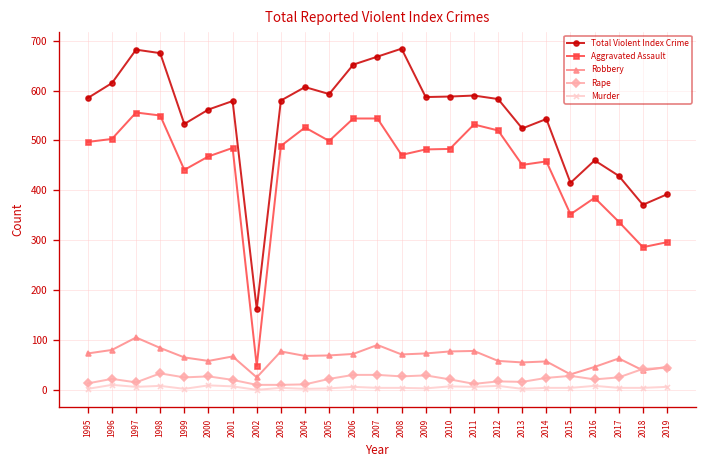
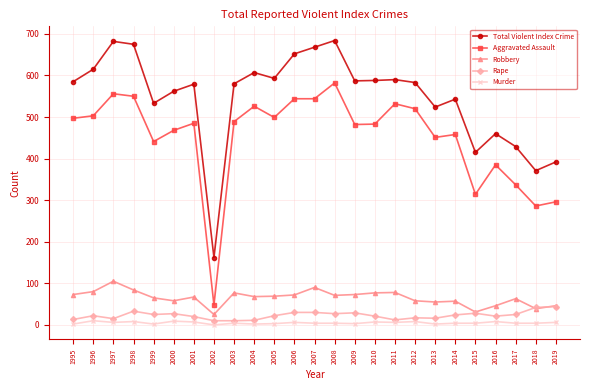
  {
    "Total Violent Index Crime": {
      "1995": 590,
      "1996": 620,
      "1997": 680,
      "1998": 680,
      "1999": 530,
      "2000": 560,
      "2001": 580,
      "2002": 160,
      "2003": 580,
      "2004": 610,
      "2005": 590,
      "2006": 650,
      "2007": 670,
      "2008": 680,
      "2009": 590,
      "2010": 590,
      "2011": 590,
      "2012": 580,
      "2013": 520,
      "2014": 540,
      "2015": 420,
      "2016": 460,
      "2017": 430,
      "2018": 370,
      "2019": 390
    },
    "Aggravated Assault": {
      "1995": 500,
      "1996": 500,
      "1997": 560,
      "1998": 550,
      "1999": 440,
      "2000": 470,
      "2001": 490,
      "2002": 50,
      "2003": 490,
      "2004": 530,
      "2005": 500,
      "2006": 540,
      "2007": 540,
-     "2008": 470,
+     "2008": 580,
      "2009": 480,
      "2010": 480,
      "2011": 530,
      "2012": 520,
      "2013": 450,
      "2014": 460,
-     "2015": 350,
+     "2015": 310,
      "2016": 390,
      "2017": 340,
      "2018": 290,
      "2019": 300
    }
  }
